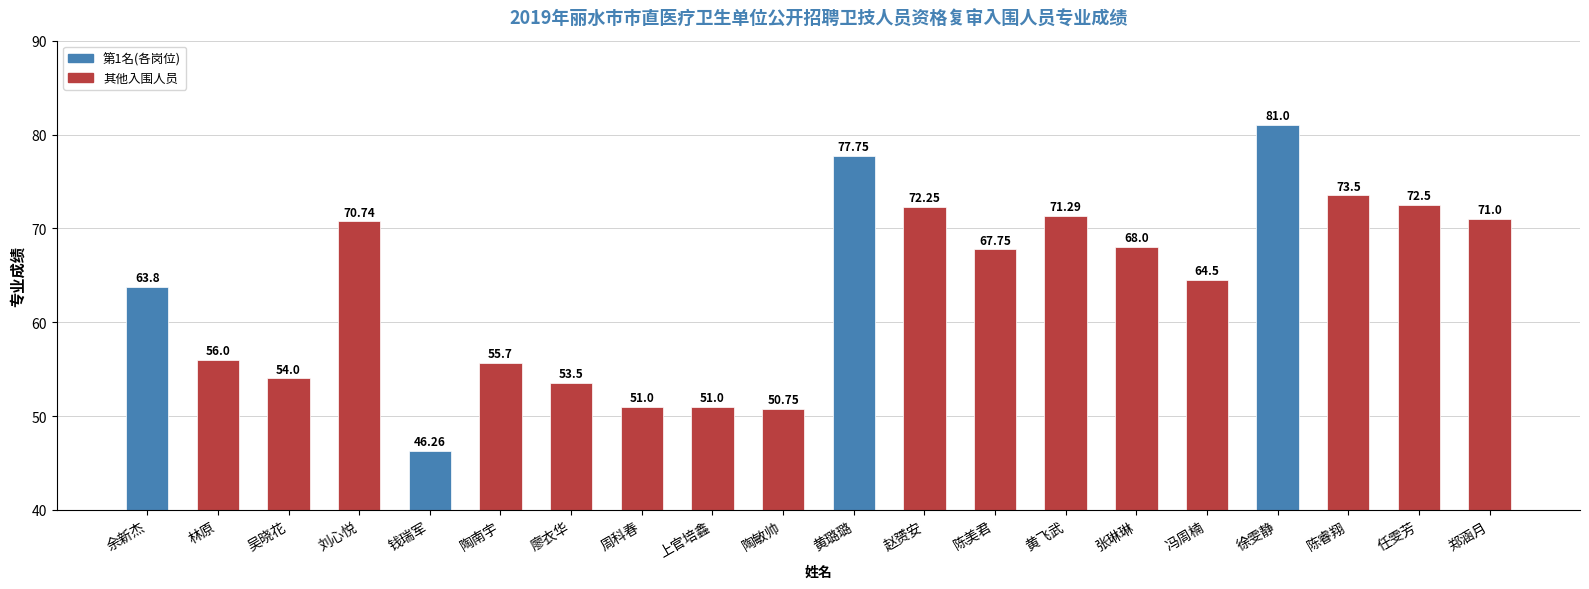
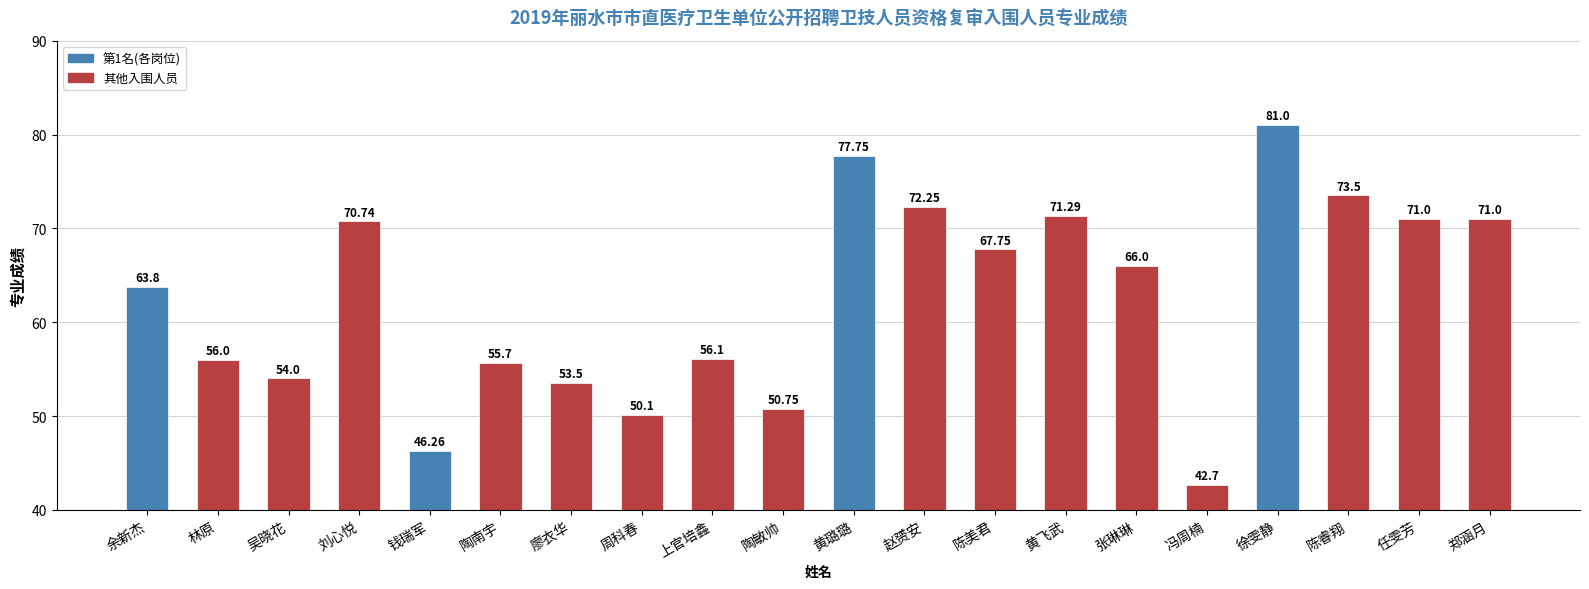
  {
    "余新杰": 63.8,
    "林原": 56.0,
    "吴晓花": 54.0,
    "刘心悦": 70.74,
    "钱瑞军": 46.26,
    "陶南宇": 55.7,
    "廖衣华": 53.5,
-   "周科春": 51.0,
-   "上官培鑫": 51.0,
+   "周科春": 50.1,
+   "上官培鑫": 56.1,
    "陶敏帅": 50.75,
    "黄璐璐": 77.75,
    "赵赟安": 72.25,
    "陈美君": 67.75,
    "黄飞武": 71.29,
-   "张琳琳": 68.0,
-   "冯周楠": 64.5,
+   "张琳琳": 66.0,
+   "冯周楠": 42.7,
    "徐雯静": 81.0,
    "陈睿翔": 73.5,
-   "任雯芳": 72.5,
+   "任雯芳": 71.0,
    "郑涵月": 71.0
  }
